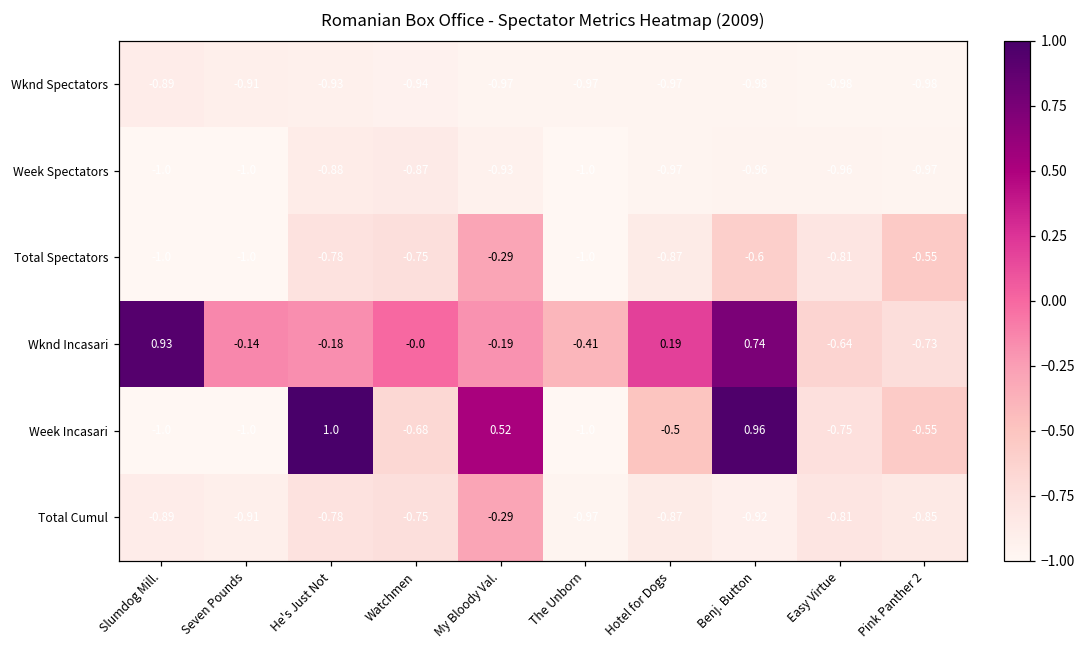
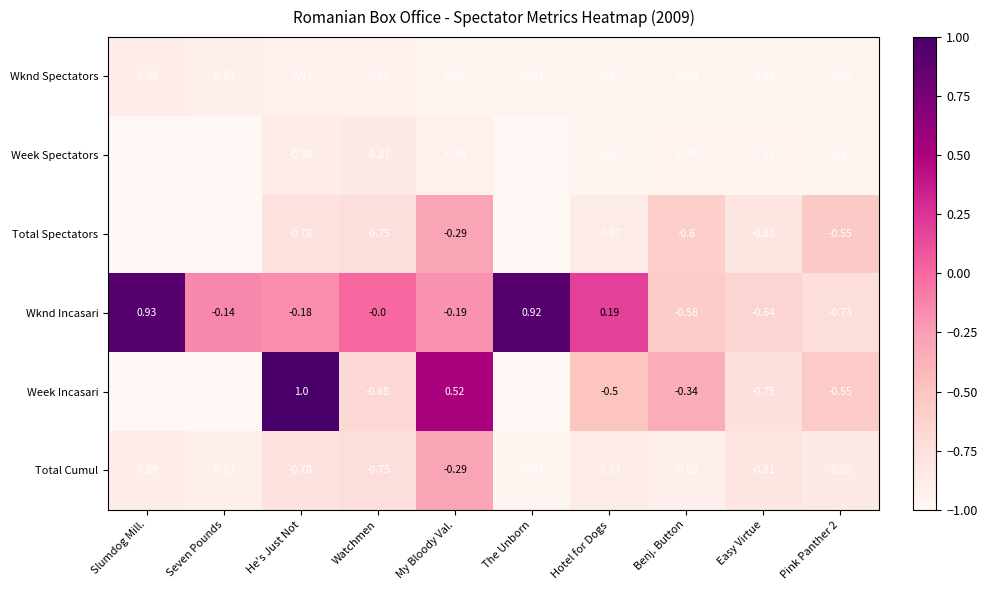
  {
    "Total Spectators": {
      "My Bloody Val.": -0.29,
      "Benj. Button": -0.6,
      "Pink Panther 2": -0.55
    },
    "Wknd Incasari": {
      "Slumdog Mill.": 0.93,
      "Seven Pounds": -0.14,
      "He's Just Not": -0.18,
      "Watchmen": -0.0,
      "My Bloody Val.": -0.19,
-     "The Unborn": -0.41,
+     "The Unborn": 0.92,
      "Hotel for Dogs": 0.19,
-     "Benj. Button": 0.74
+     "Benj. Button": -0.58
    },
    "Week Incasari": {
      "He's Just Not": 1.0,
      "My Bloody Val.": 0.52,
      "Hotel for Dogs": -0.5,
-     "Benj. Button": 0.96,
+     "Benj. Button": -0.34,
      "Pink Panther 2": -0.55
    },
    "Total Cumul": {
      "My Bloody Val.": -0.29
    }
  }
